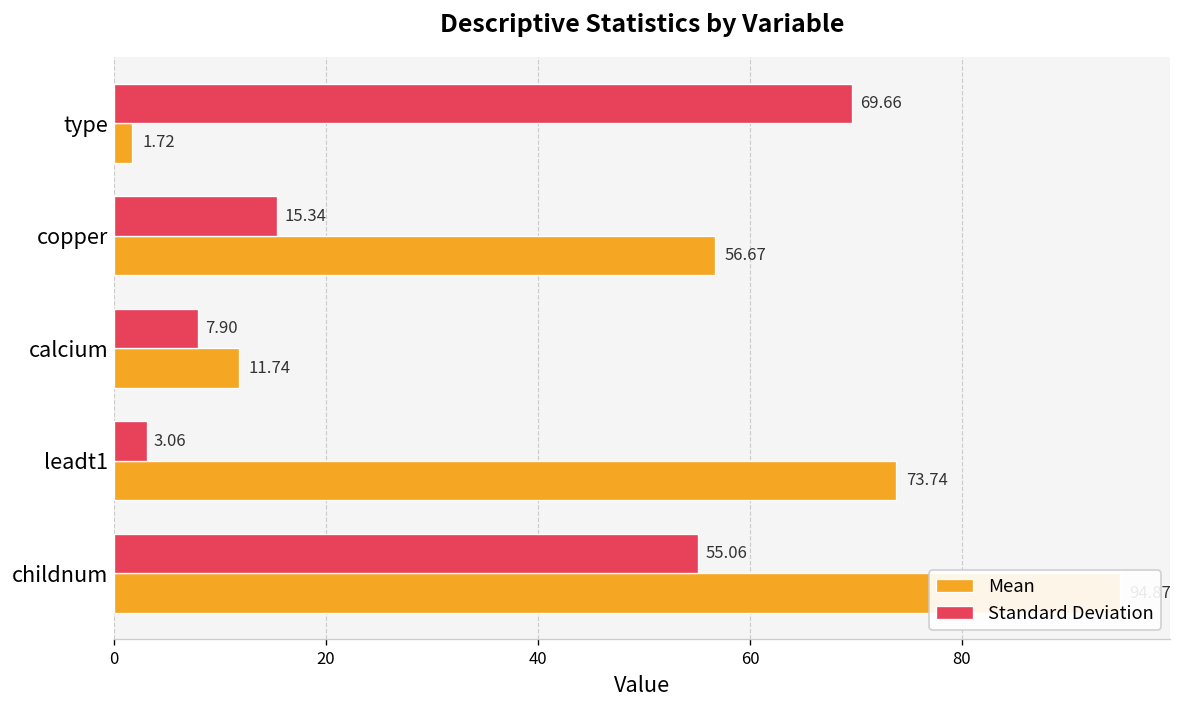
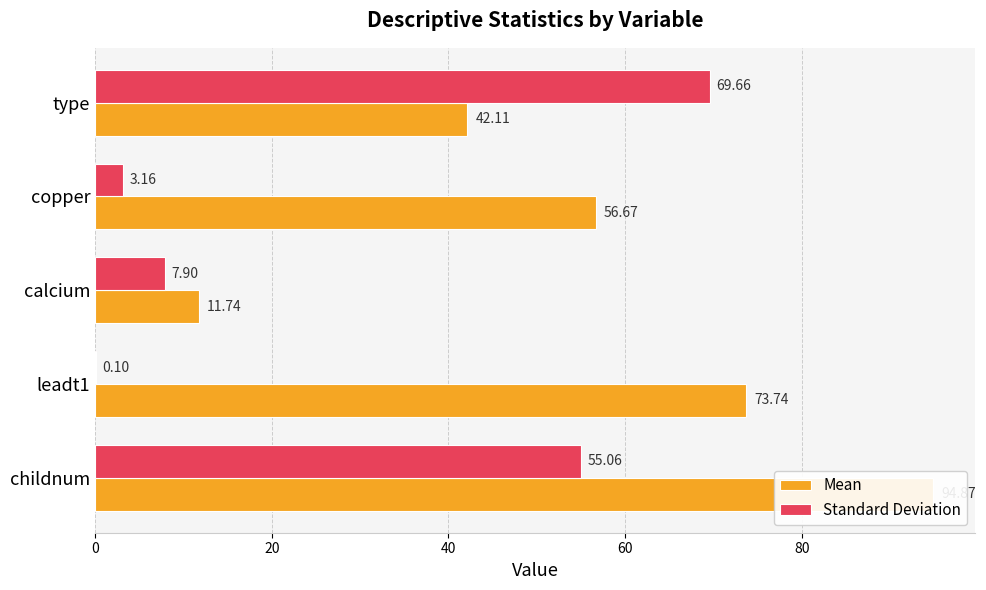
  {
    "Mean": {
-     "type": 1.72,
+     "type": 42.11,
      "copper": 56.67,
      "calcium": 11.74,
      "leadt1": 73.74
    },
    "Standard Deviation": {
      "type": 69.66,
-     "copper": 15.34,
+     "copper": 3.16,
      "calcium": 7.90,
-     "leadt1": 3.06,
+     "leadt1": 0.10,
      "childnum": 55.06
    }
  }
